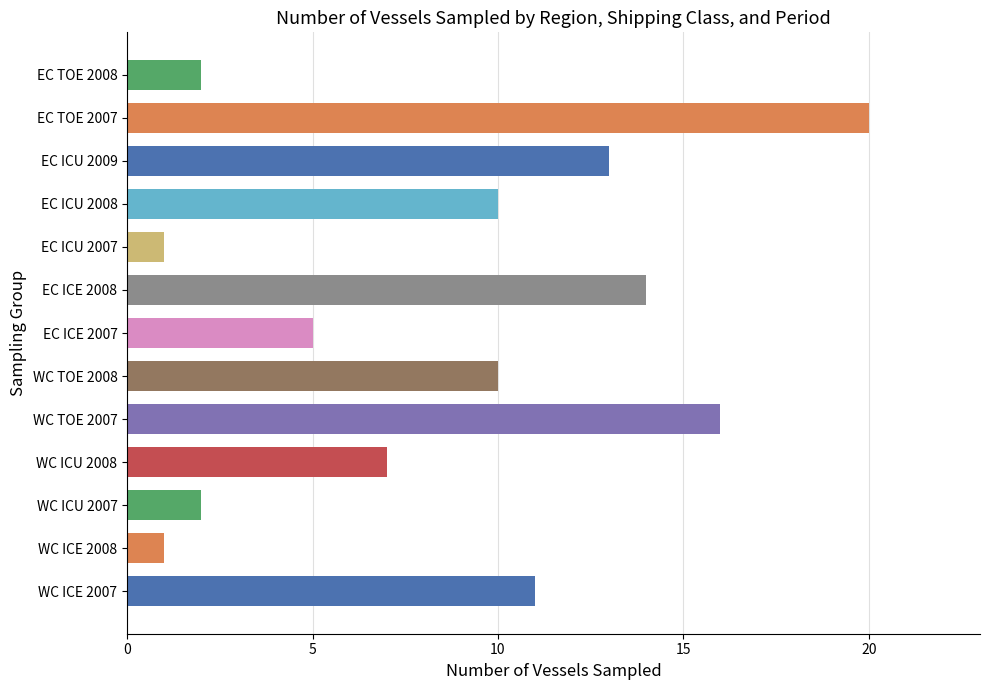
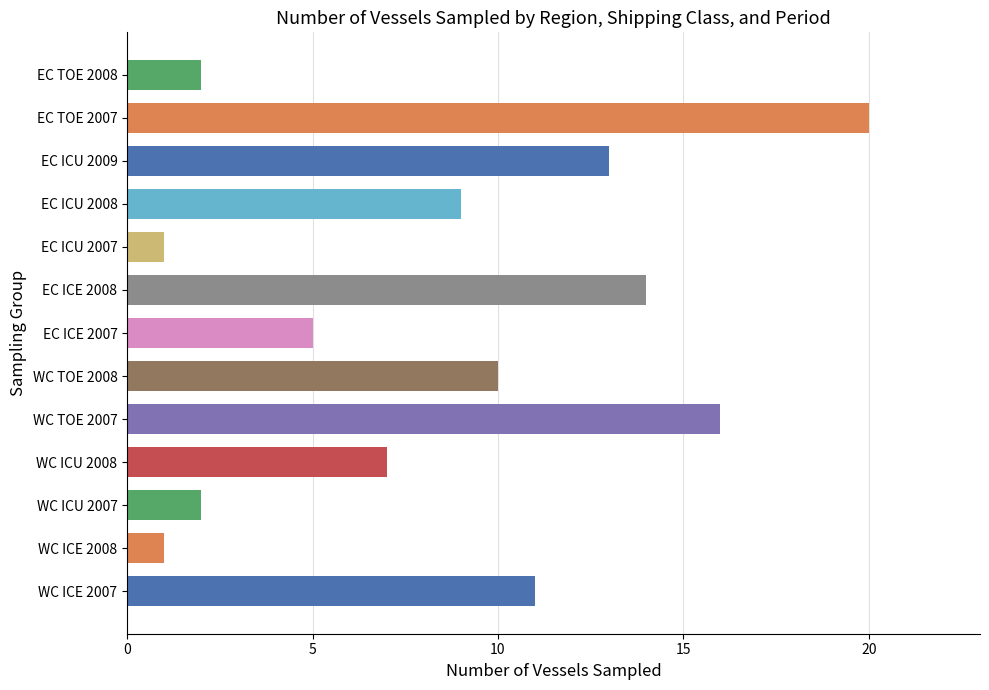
  {
    "EC TOE 2008": 2,
    "EC TOE 2007": 20,
    "EC ICU 2009": 13,
-   "EC ICU 2008": 10,
+   "EC ICU 2008": 9,
    "EC ICU 2007": 1,
    "EC ICE 2008": 14,
    "EC ICE 2007": 5,
    "WC TOE 2008": 10,
    "WC TOE 2007": 16,
    "WC ICU 2008": 7,
    "WC ICU 2007": 2,
    "WC ICE 2008": 1,
    "WC ICE 2007": 11
  }
